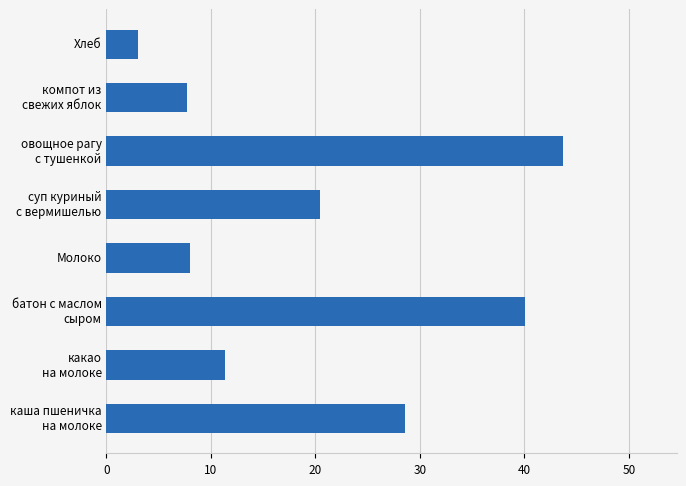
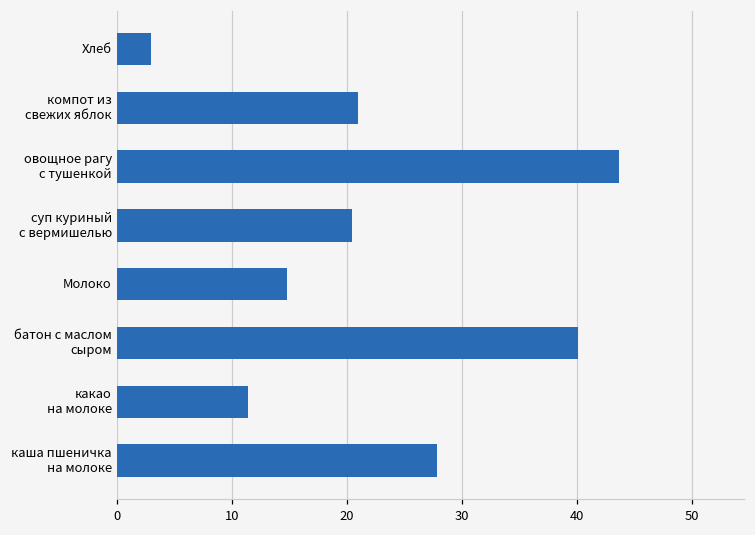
  {
    "Хлеб": 3.0,
-   "компот из свежих яблок": 7.7,
+   "компот из свежих яблок": 21.0,
    "овощное рагу с тушенкой": 43.7,
    "суп куриный с вермишелью": 20.4,
-   "Молоко": 8.0,
+   "Молоко": 14.8,
    "батон с маслом сыром": 40.1,
    "какао на молоке": 11.4,
-   "каша пшеничка на молоке": 28.6
+   "каша пшеничка на молоке": 27.8
  }
